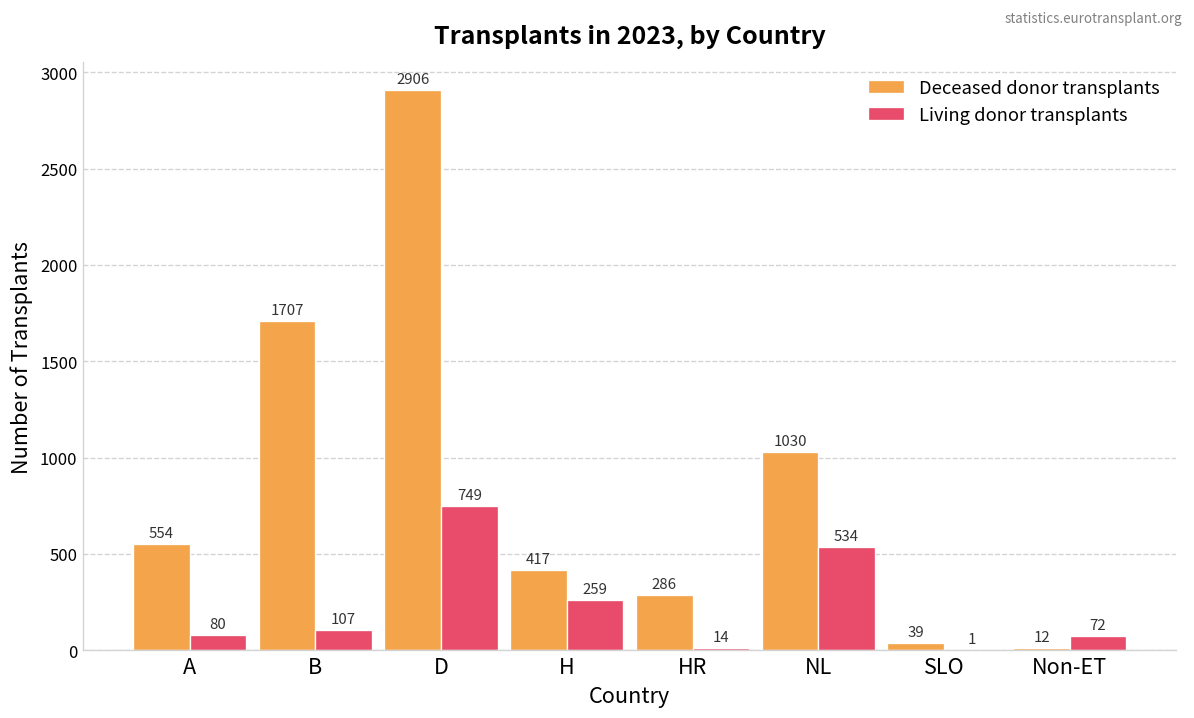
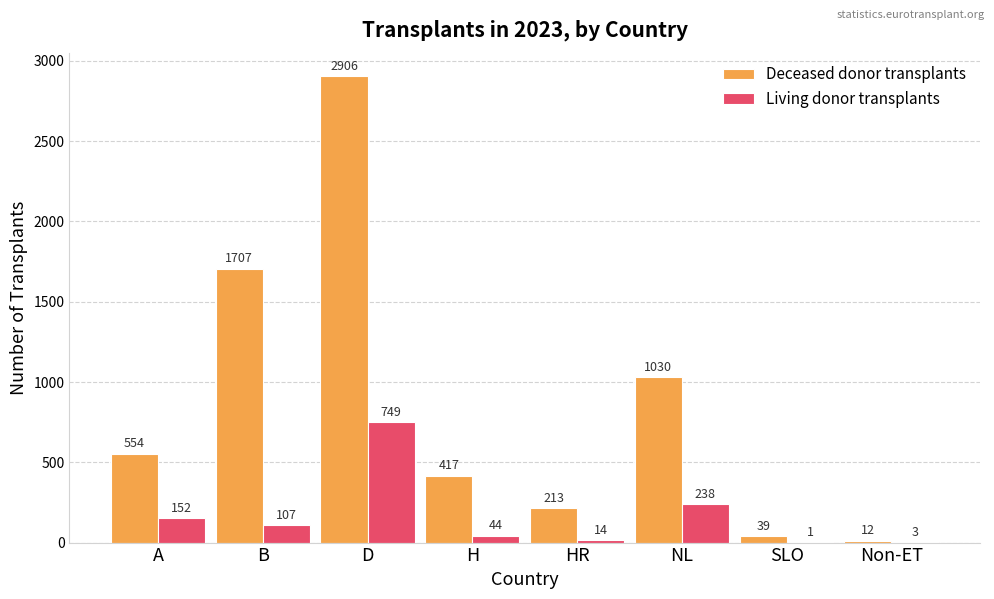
  {
    "Deceased donor transplants": {
      "A": 554,
      "B": 1707,
      "D": 2906,
      "H": 417,
-     "HR": 286,
+     "HR": 213,
      "NL": 1030,
      "SLO": 39,
      "Non-ET": 12
    },
    "Living donor transplants": {
-     "A": 80,
+     "A": 152,
      "B": 107,
      "D": 749,
-     "H": 259,
+     "H": 44,
      "HR": 14,
-     "NL": 534,
+     "NL": 238,
      "SLO": 1,
-     "Non-ET": 72
+     "Non-ET": 3
    }
  }
